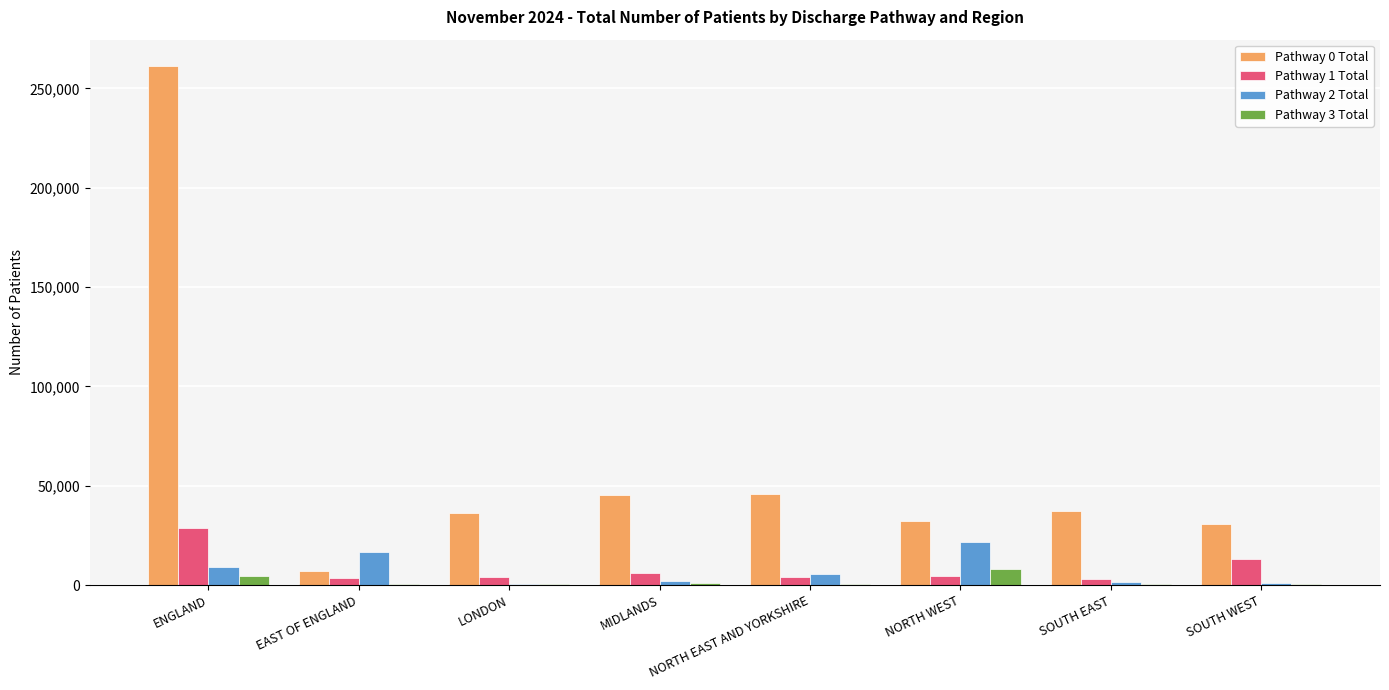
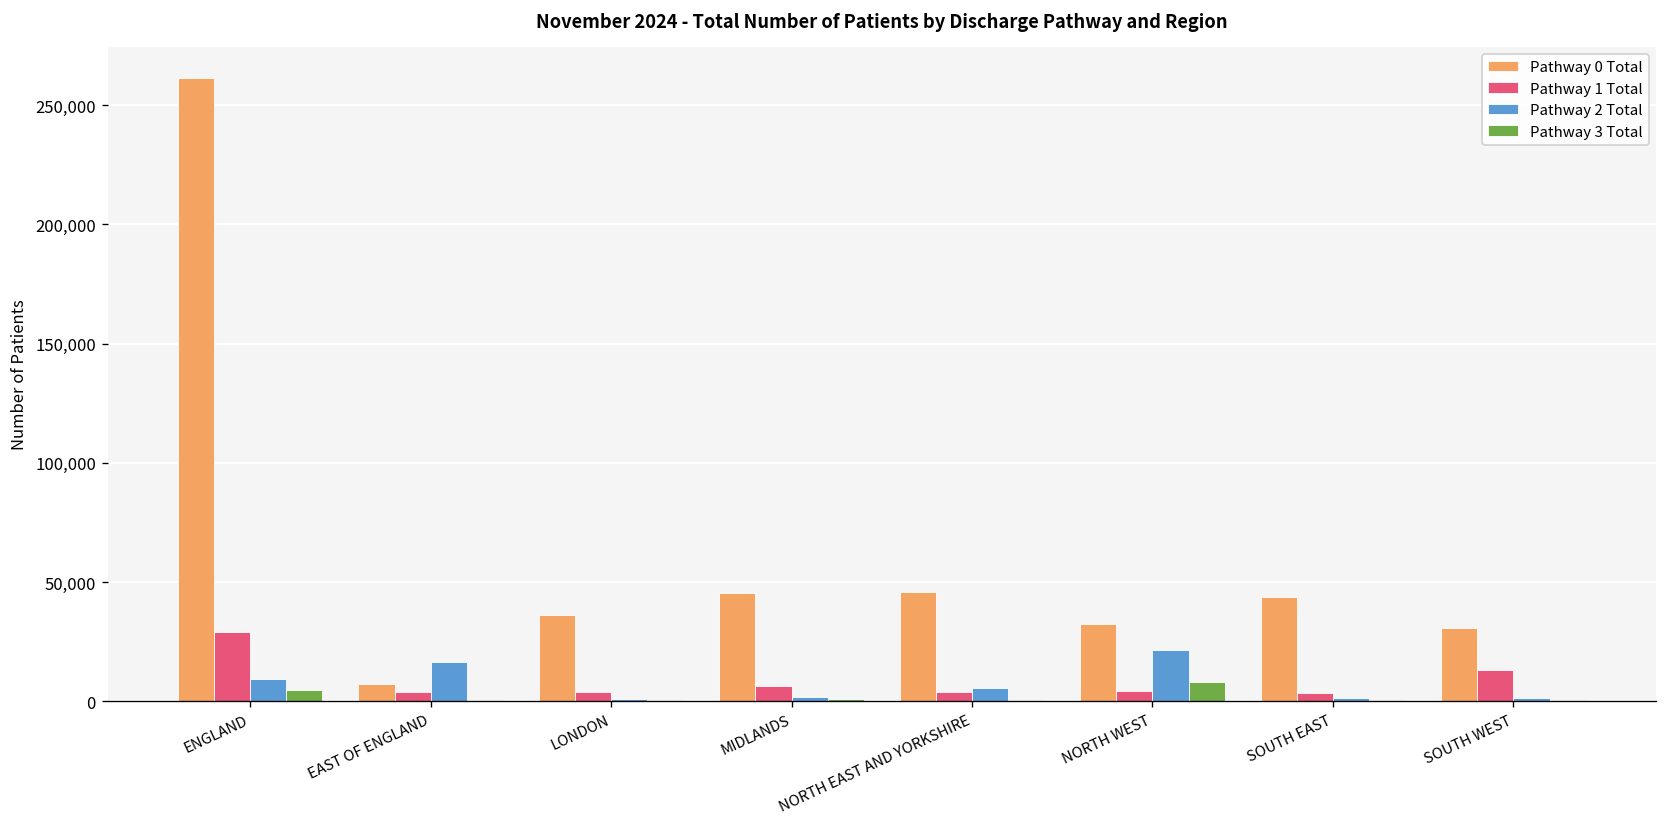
  {
    "Pathway 0 Total": {
      "ENGLAND": "261,000",
      "EAST OF ENGLAND": "7,000",
      "LONDON": "36,000",
      "MIDLANDS": "46,000",
      "NORTH EAST AND YORKSHIRE": "46,000",
      "NORTH WEST": "32,000",
-     "SOUTH EAST": "37,000",
+     "SOUTH EAST": "44,000",
      "SOUTH WEST": "31,000"
    },
    "Pathway 1 Total": {
      "ENGLAND": "29,000",
      "EAST OF ENGLAND": "4,000",
      "LONDON": "4,000",
      "MIDLANDS": "6,000",
      "NORTH EAST AND YORKSHIRE": "4,000",
      "NORTH WEST": "4,000",
      "SOUTH EAST": "3,000",
      "SOUTH WEST": "13,000"
    },
    "Pathway 2 Total": {
      "ENGLAND": "9,000",
      "EAST OF ENGLAND": "16,000",
      "MIDLANDS": "2,000",
      "NORTH EAST AND YORKSHIRE": "6,000",
      "NORTH WEST": "22,000",
      "SOUTH EAST": "1,000"
    },
    "Pathway 3 Total": {
      "ENGLAND": "5,000",
      "NORTH WEST": "8,000"
    }
  }
